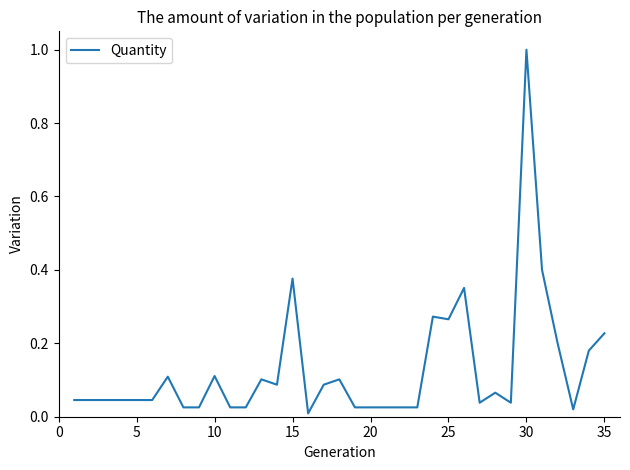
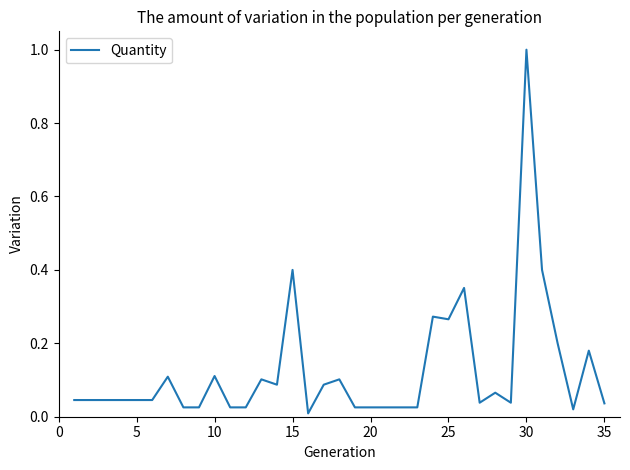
  {
    "5": 0.05,
    "10": 0.11,
-   "15": 0.38,
+   "15": 0.40,
    "20": 0.03,
    "25": 0.27,
    "30": 1.00,
-   "35": 0.23
+   "35": 0.04
  }
